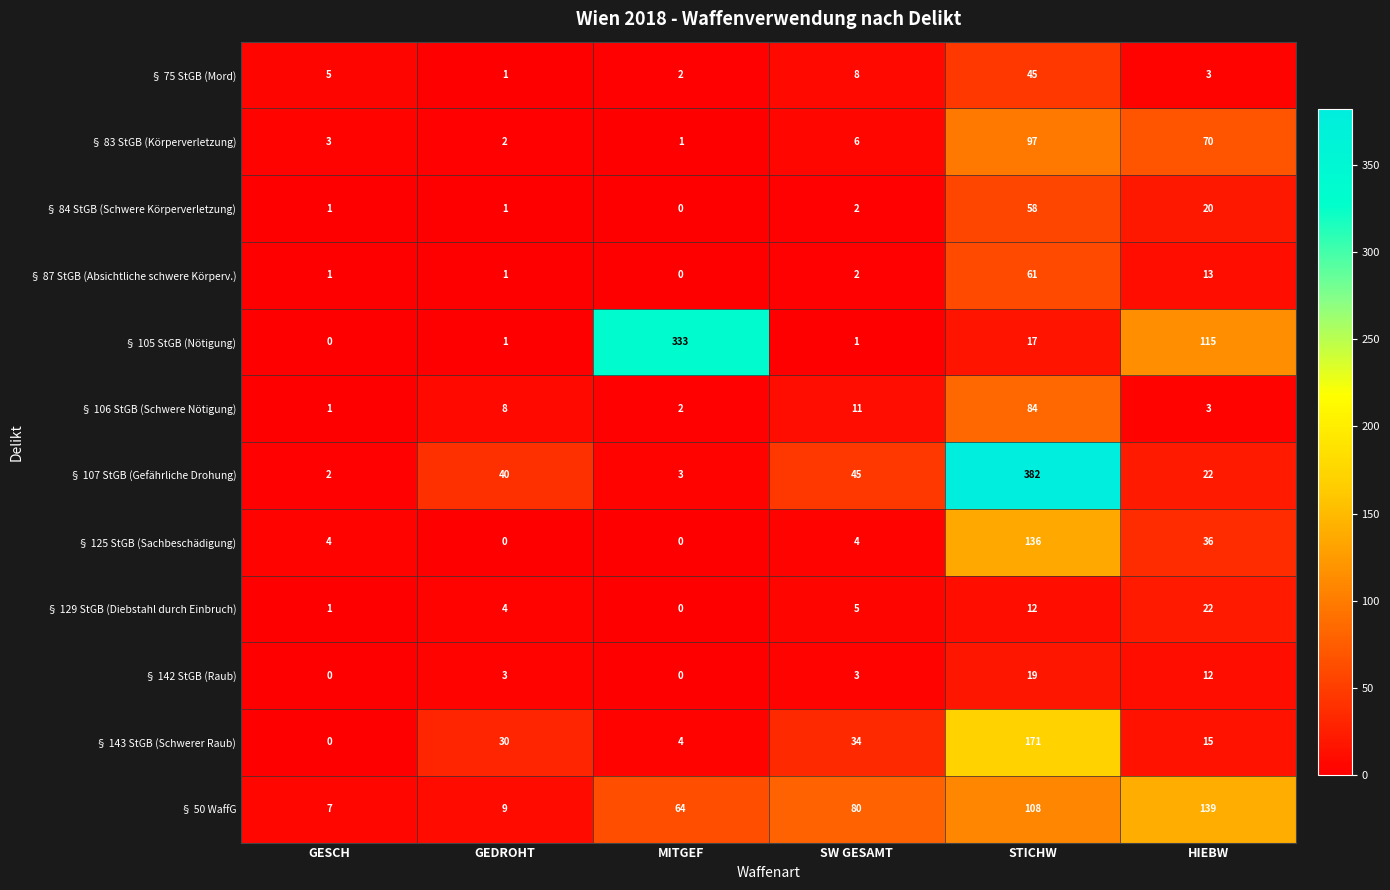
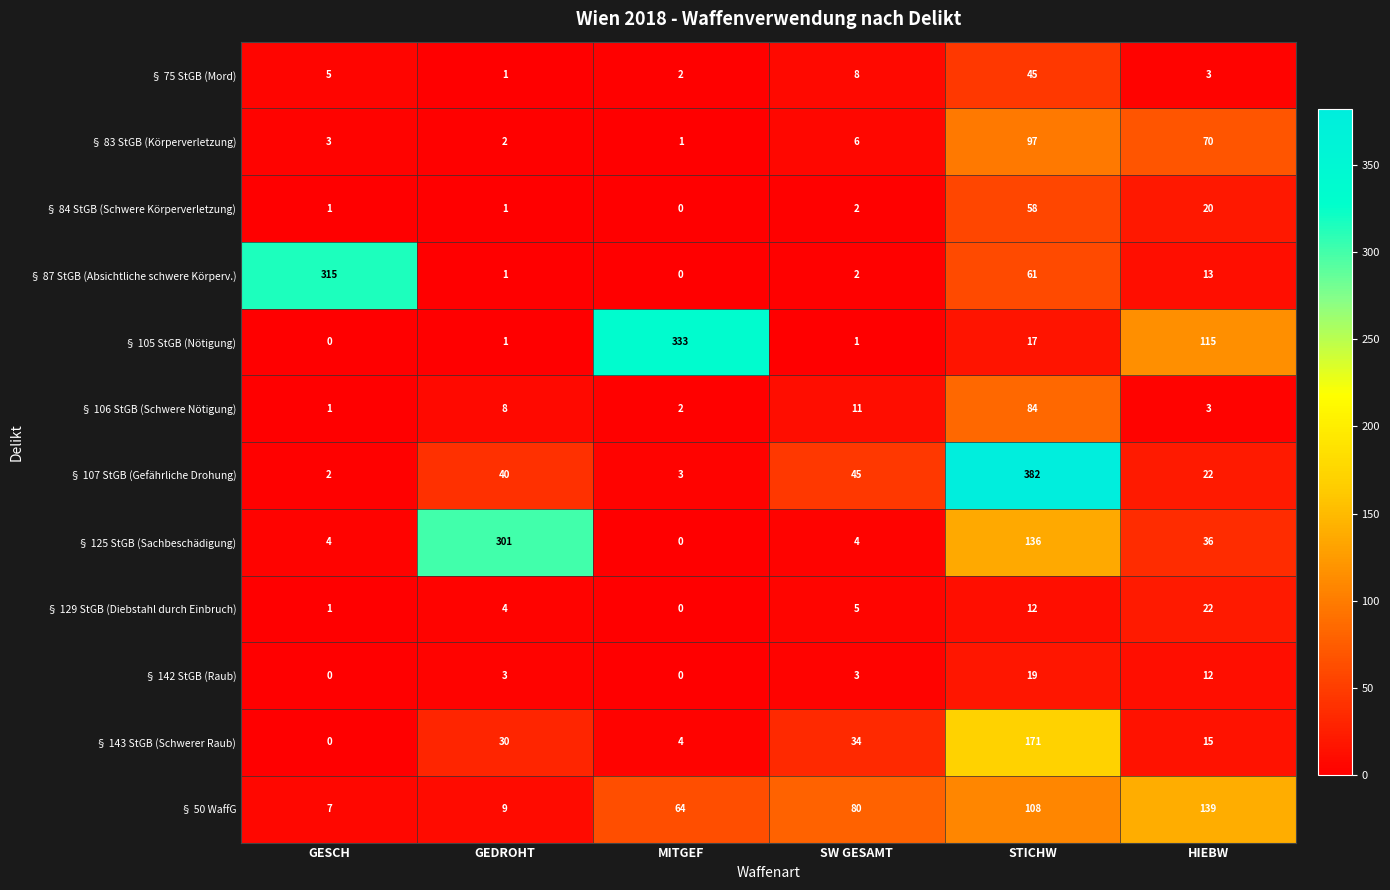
  {
    "§ 75 StGB (Mord)": {
      "GESCH": 5,
      "GEDROHT": 1,
      "MITGEF": 2,
      "SW GESAMT": 8,
      "STICHW": 45,
      "HIEBW": 3
    },
    "§ 83 StGB (Körperverletzung)": {
      "GESCH": 3,
      "GEDROHT": 2,
      "MITGEF": 1,
      "SW GESAMT": 6,
      "STICHW": 97,
      "HIEBW": 70
    },
    "§ 84 StGB (Schwere Körperverletzung)": {
      "GESCH": 1,
      "GEDROHT": 1,
      "MITGEF": 0,
      "SW GESAMT": 2,
      "STICHW": 58,
      "HIEBW": 20
    },
    "§ 87 StGB (Absichtliche schwere Körperv.)": {
-     "GESCH": 1,
+     "GESCH": 315,
      "GEDROHT": 1,
      "MITGEF": 0,
      "SW GESAMT": 2,
      "STICHW": 61,
      "HIEBW": 13
    },
    "§ 105 StGB (Nötigung)": {
      "GESCH": 0,
      "GEDROHT": 1,
      "MITGEF": 333,
      "SW GESAMT": 1,
      "STICHW": 17,
      "HIEBW": 115
    },
    "§ 106 StGB (Schwere Nötigung)": {
      "GESCH": 1,
      "GEDROHT": 8,
      "MITGEF": 2,
      "SW GESAMT": 11,
      "STICHW": 84,
      "HIEBW": 3
    },
    "§ 107 StGB (Gefährliche Drohung)": {
      "GESCH": 2,
      "GEDROHT": 40,
      "MITGEF": 3,
      "SW GESAMT": 45,
      "STICHW": 382,
      "HIEBW": 22
    },
    "§ 125 StGB (Sachbeschädigung)": {
      "GESCH": 4,
-     "GEDROHT": 0,
+     "GEDROHT": 301,
      "MITGEF": 0,
      "SW GESAMT": 4,
      "STICHW": 136,
      "HIEBW": 36
    },
    "§ 129 StGB (Diebstahl durch Einbruch)": {
      "GESCH": 1,
      "GEDROHT": 4,
      "MITGEF": 0,
      "SW GESAMT": 5,
      "STICHW": 12,
      "HIEBW": 22
    },
    "§ 142 StGB (Raub)": {
      "GESCH": 0,
      "GEDROHT": 3,
      "MITGEF": 0,
      "SW GESAMT": 3,
      "STICHW": 19,
      "HIEBW": 12
    },
    "§ 143 StGB (Schwerer Raub)": {
      "GESCH": 0,
      "GEDROHT": 30,
      "MITGEF": 4,
      "SW GESAMT": 34,
      "STICHW": 171,
      "HIEBW": 15
    },
    "§ 50 WaffG": {
      "GESCH": 7,
      "GEDROHT": 9,
      "MITGEF": 64,
      "SW GESAMT": 80,
      "STICHW": 108,
      "HIEBW": 139
    }
  }
